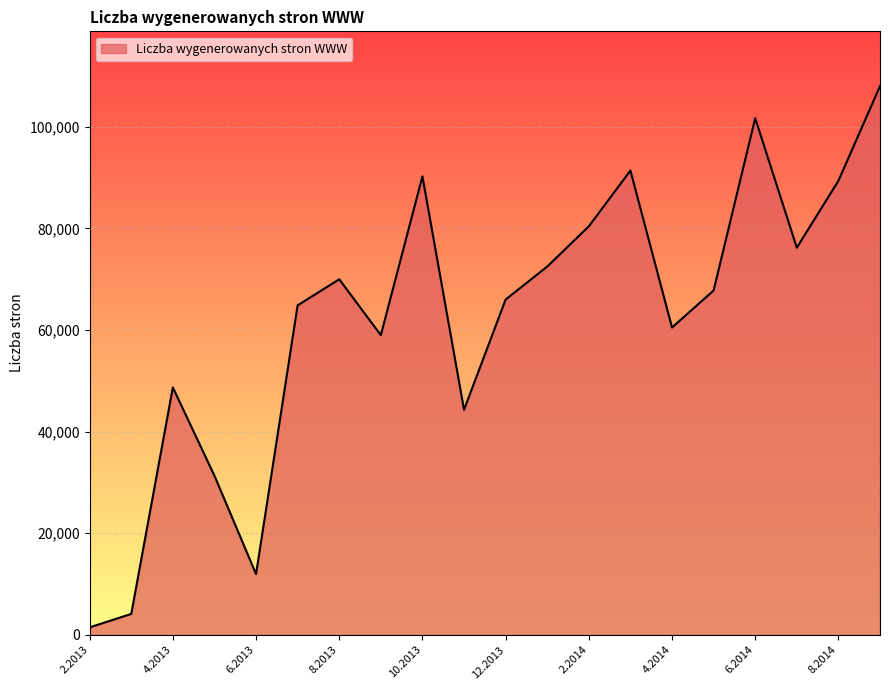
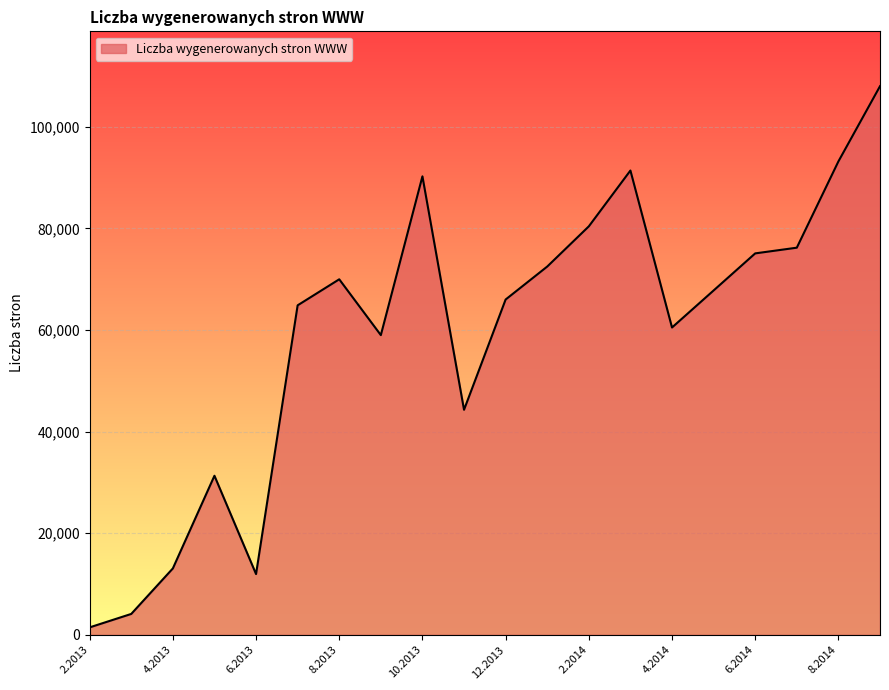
  {
    "2.2013": "1,000",
-   "4.2013": "49,000",
+   "4.2013": "13,000",
    "6.2013": "12,000",
    "8.2013": "70,000",
    "10.2013": "90,000",
    "12.2013": "66,000",
    "2.2014": "80,000",
    "4.2014": "61,000",
-   "6.2014": "102,000",
-   "8.2014": "89,000"
+   "6.2014": "75,000",
+   "8.2014": "93,000"
  }
